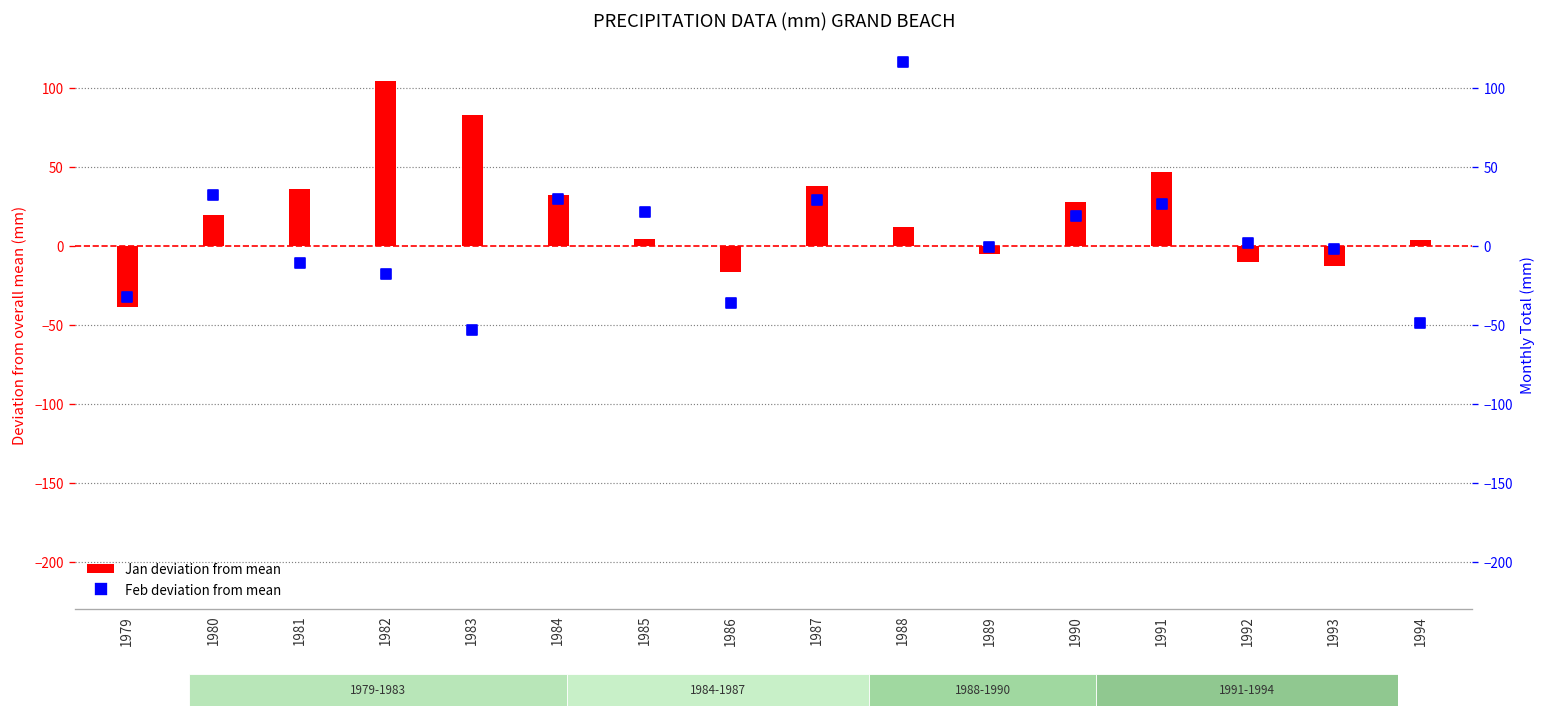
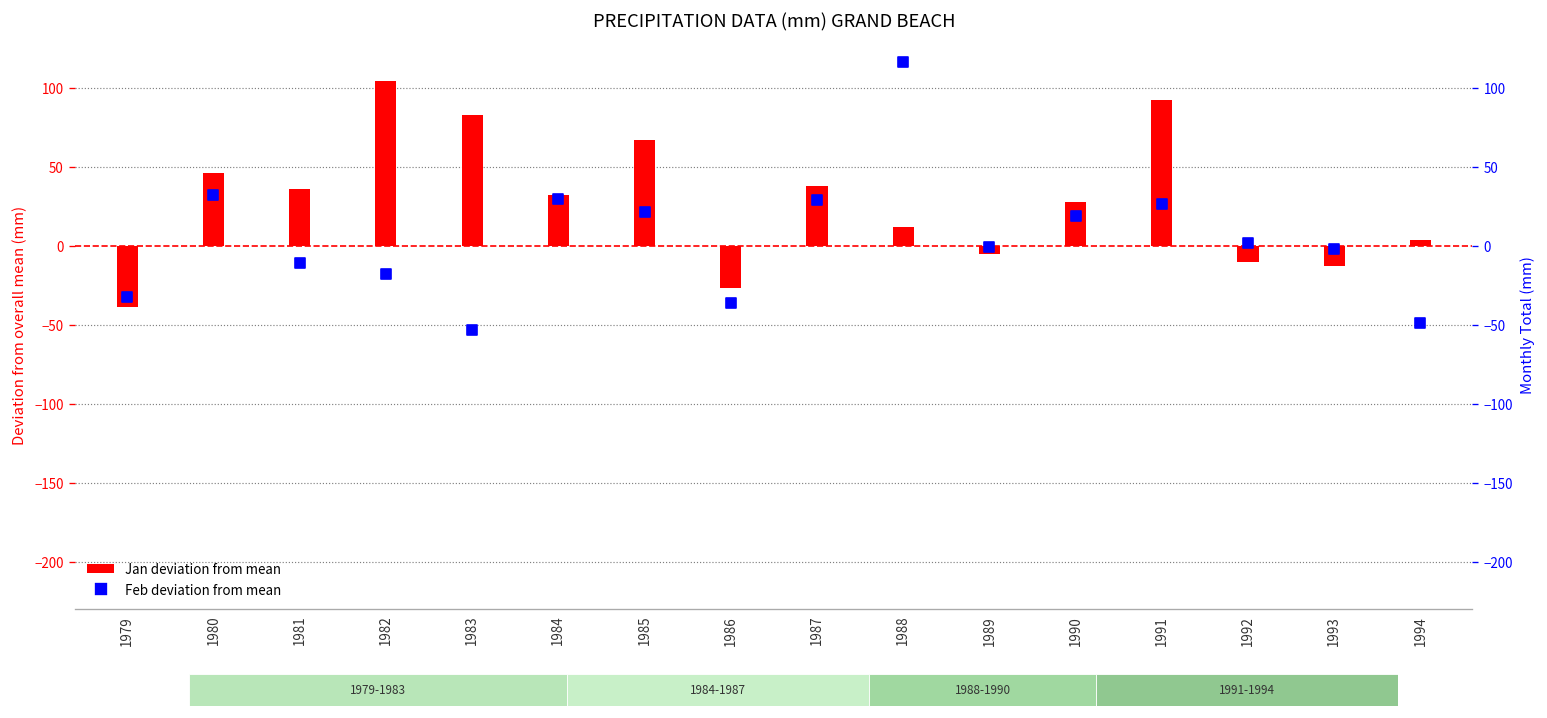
  {
    "PRECIPITATION DATA (mm) GRAND BEACH": {
      "Jan deviation from mean": {
        "1979": -39,
-       "1980": 19,
+       "1980": 46,
        "1981": 36,
        "1982": 104,
        "1983": 82,
        "1984": 32,
-       "1985": 4,
-       "1986": -17,
+       "1985": 67,
+       "1986": -27,
        "1987": 38,
        "1988": 12,
        "1989": -5,
        "1990": 27,
-       "1991": 47,
+       "1991": 92,
        "1992": -10,
        "1993": -13,
        "1994": 4
      }
    }
  }
